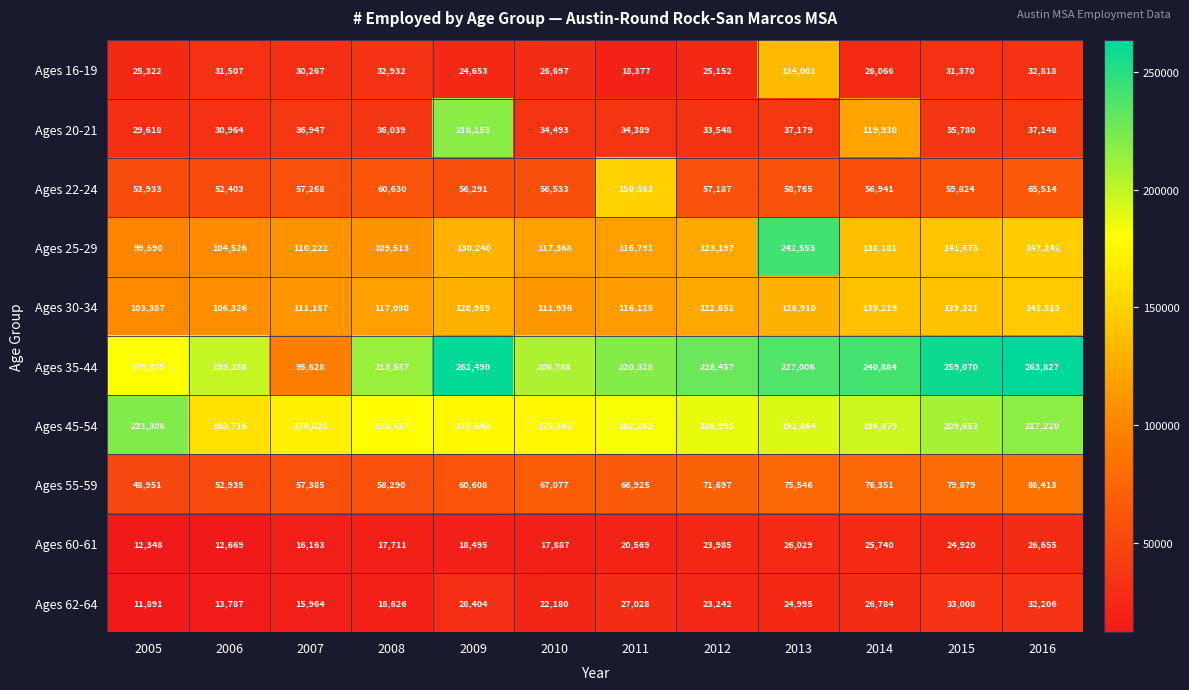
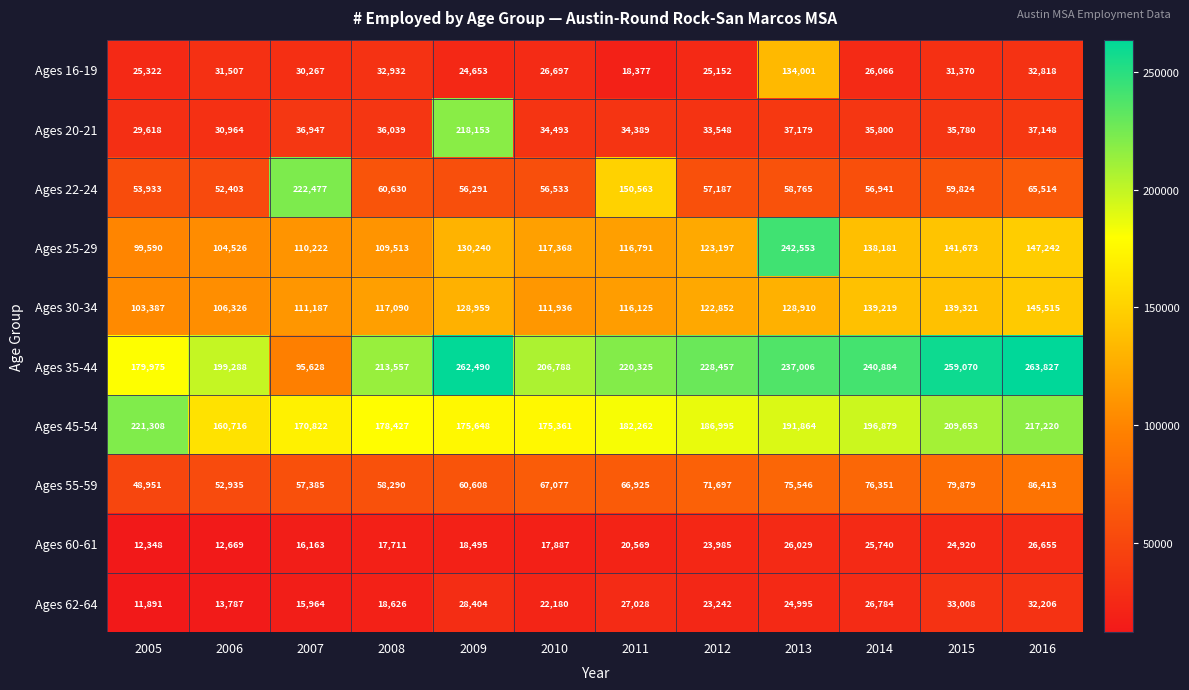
  {
    "Ages 16-19": {
      "2005": "25,322",
      "2006": "31,507",
      "2007": "30,267",
      "2008": "32,932",
      "2009": "24,653",
      "2010": "26,697",
      "2011": "18,377",
      "2012": "25,152",
      "2013": "134,001",
      "2014": "26,066",
      "2015": "31,370",
      "2016": "32,818"
    },
    "Ages 20-21": {
      "2005": "29,618",
      "2006": "30,964",
      "2007": "36,947",
      "2008": "36,039",
      "2009": "218,153",
      "2010": "34,493",
      "2011": "34,389",
      "2012": "33,548",
      "2013": "37,179",
-     "2014": "119,930",
+     "2014": "35,800",
      "2015": "35,780",
      "2016": "37,148"
    },
    "Ages 22-24": {
      "2005": "53,933",
      "2006": "52,403",
-     "2007": "57,268",
+     "2007": "222,477",
      "2008": "60,630",
      "2009": "56,291",
      "2010": "56,533",
      "2011": "150,563",
      "2012": "57,187",
      "2013": "58,765",
      "2014": "56,941",
      "2015": "59,824",
      "2016": "65,514"
    },
    "Ages 25-29": {
      "2005": "99,590",
      "2006": "104,526",
      "2007": "110,222",
      "2008": "109,513",
      "2009": "130,240",
      "2010": "117,368",
      "2011": "116,791",
      "2012": "123,197",
      "2013": "242,553",
      "2014": "138,181",
      "2015": "141,673",
      "2016": "147,242"
    },
    "Ages 30-34": {
      "2005": "103,387",
      "2006": "106,326",
      "2007": "111,187",
      "2008": "117,090",
      "2009": "128,959",
      "2010": "111,936",
      "2011": "116,125",
      "2012": "122,852",
      "2013": "128,910",
      "2014": "139,219",
      "2015": "139,321",
      "2016": "145,515"
    },
    "Ages 35-44": {
      "2005": "179,975",
      "2006": "199,288",
      "2007": "95,628",
      "2008": "213,557",
      "2009": "262,490",
      "2010": "206,788",
      "2011": "220,325",
      "2012": "228,457",
      "2013": "237,006",
      "2014": "240,884",
      "2015": "259,070",
      "2016": "263,827"
    },
    "Ages 45-54": {
      "2005": "221,308",
      "2006": "160,716",
      "2007": "170,822",
      "2008": "178,427",
      "2009": "175,648",
      "2010": "175,361",
      "2011": "182,262",
      "2012": "186,995",
      "2013": "191,864",
      "2014": "196,879",
      "2015": "209,653",
      "2016": "217,220"
    },
    "Ages 55-59": {
      "2005": "48,951",
      "2006": "52,935",
      "2007": "57,385",
      "2008": "58,290",
      "2009": "60,608",
      "2010": "67,077",
      "2011": "66,925",
      "2012": "71,697",
      "2013": "75,546",
      "2014": "76,351",
      "2015": "79,879",
      "2016": "86,413"
    },
    "Ages 60-61": {
      "2005": "12,348",
      "2006": "12,669",
      "2007": "16,163",
      "2008": "17,711",
      "2009": "18,495",
      "2010": "17,887",
      "2011": "20,569",
      "2012": "23,985",
      "2013": "26,029",
      "2014": "25,740",
      "2015": "24,920",
      "2016": "26,655"
    },
    "Ages 62-64": {
      "2005": "11,891",
      "2006": "13,787",
      "2007": "15,964",
      "2008": "18,626",
      "2009": "28,404",
      "2010": "22,180",
      "2011": "27,028",
      "2012": "23,242",
      "2013": "24,995",
      "2014": "26,784",
      "2015": "33,008",
      "2016": "32,206"
    }
  }
